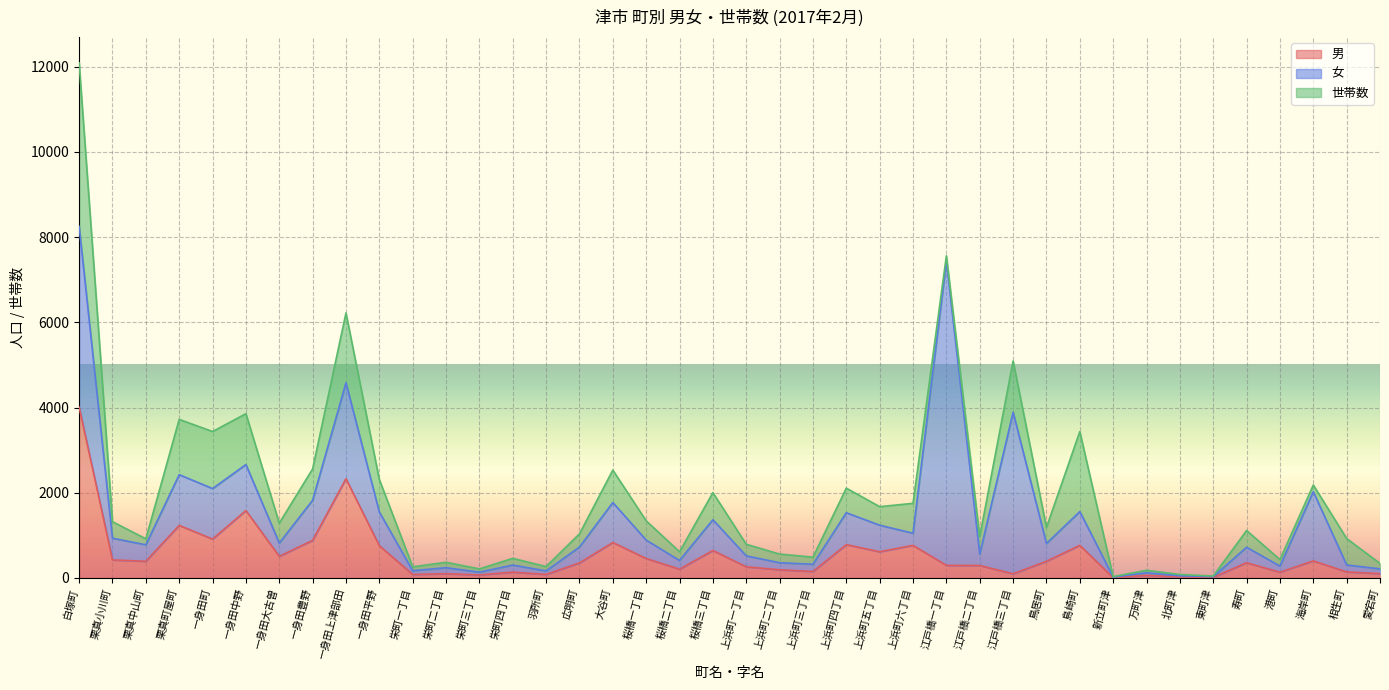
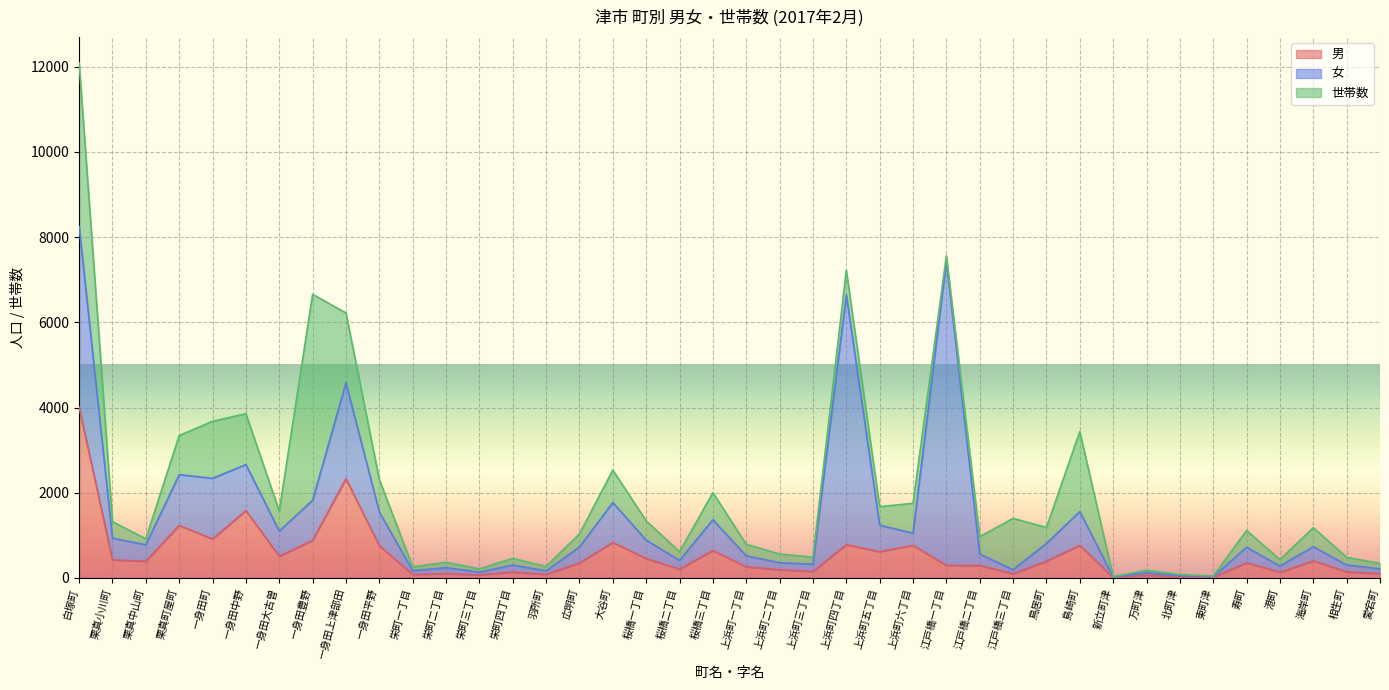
  {
    "男": {
      "白塚町": 4000,
      "栗真小川町": 400,
      "栗真中山町": 400,
      "栗真町屋町": 1200,
      "一身田町": 900,
      "一身田中野": 1600,
      "一身田大古曽": 500,
      "一身田豊野": 900,
      "一身田上津部田": 2300,
      "一身田平野": 800,
      "栄町一丁目": 100,
      "栄町二丁目": 100,
      "栄町三丁目": 100,
      "栄町四丁目": 100,
      "羽所町": 100,
      "広明町": 400,
      "大谷町": 800,
      "桜橋一丁目": 500,
      "桜橋二丁目": 200,
      "桜橋三丁目": 600,
      "上浜町一丁目": 300,
      "上浜町二丁目": 200,
      "上浜町三丁目": 200,
      "上浜町四丁目": 800,
      "上浜町五丁目": 600,
      "上浜町六丁目": 800,
      "江戸橋一丁目": 300,
      "江戸橋二丁目": 300,
      "江戸橋三丁目": 100,
      "鳥居町": 400,
      "島崎町": 800,
      "万町津": 100,
      "寿町": 400,
      "港町": 100,
      "海岸町": 400,
      "相生町": 100,
      "愛宕町": 100
    },
    "女": {
      "白塚町": 4200,
      "栗真小川町": 500,
      "栗真中山町": 400,
      "栗真町屋町": 1200,
-     "一身田町": 1200,
+     "一身田町": 1400,
      "一身田中野": 1100,
-     "一身田大古曽": 300,
+     "一身田大古曽": 600,
      "一身田豊野": 900,
      "一身田上津部田": 2300,
      "一身田平野": 800,
      "栄町一丁目": 100,
      "栄町二丁目": 100,
      "栄町三丁目": 100,
      "栄町四丁目": 200,
      "羽所町": 100,
      "広明町": 400,
      "大谷町": 900,
      "桜橋一丁目": 400,
      "桜橋二丁目": 200,
      "桜橋三丁目": 700,
      "上浜町一丁目": 300,
      "上浜町二丁目": 200,
      "上浜町三丁目": 200,
-     "上浜町四丁目": 800,
+     "上浜町四丁目": 5900,
      "上浜町五丁目": 600,
      "上浜町六丁目": 300,
      "江戸橋一丁目": 7100,
      "江戸橋二丁目": 300,
-     "江戸橋三丁目": 3800,
+     "江戸橋三丁目": 100,
      "鳥居町": 400,
      "島崎町": 800,
      "寿町": 400,
      "港町": 100,
-     "海岸町": 1600,
+     "海岸町": 300,
      "相生町": 200,
      "愛宕町": 100
    },
    "世帯数": {
      "白塚町": 3800,
      "栗真小川町": 400,
      "栗真中山町": 100,
-     "栗真町屋町": 1300,
+     "栗真町屋町": 900,
      "一身田町": 1300,
      "一身田中野": 1200,
      "一身田大古曽": 500,
-     "一身田豊野": 700,
+     "一身田豊野": 4800,
      "一身田上津部田": 1600,
      "一身田平野": 800,
      "栄町一丁目": 100,
      "栄町二丁目": 100,
      "栄町三丁目": 100,
      "栄町四丁目": 200,
      "羽所町": 100,
      "広明町": 300,
      "大谷町": 800,
      "桜橋一丁目": 500,
      "桜橋二丁目": 200,
      "桜橋三丁目": 600,
      "上浜町一丁目": 300,
      "上浜町二丁目": 200,
      "上浜町三丁目": 200,
      "上浜町四丁目": 600,
      "上浜町五丁目": 400,
      "上浜町六丁目": 700,
      "江戸橋一丁目": 100,
      "江戸橋二丁目": 400,
      "江戸橋三丁目": 1200,
      "鳥居町": 400,
      "島崎町": 1900,
      "寿町": 400,
      "港町": 200,
-     "海岸町": 200,
-     "相生町": 600,
+     "海岸町": 400,
+     "相生町": 200,
      "愛宕町": 100
    }
  }
